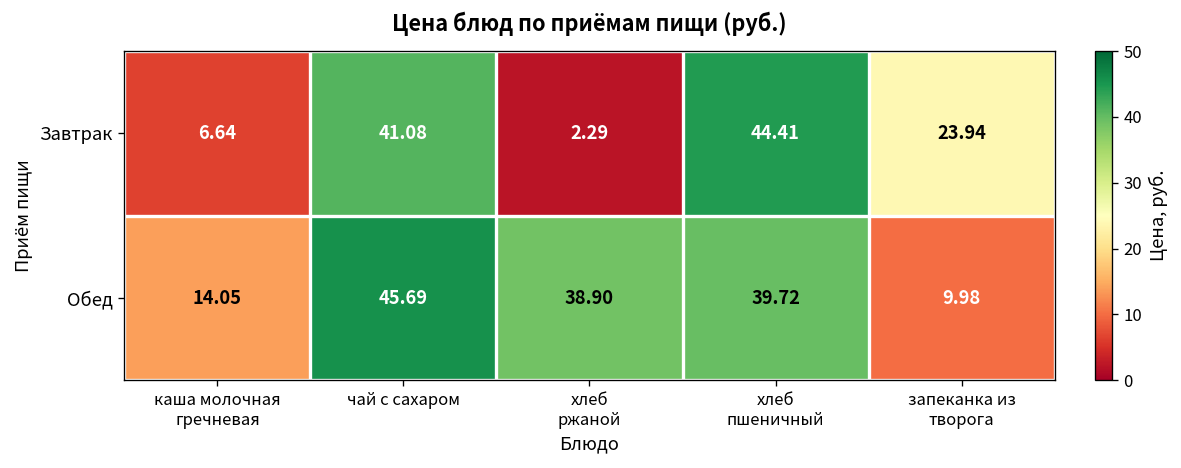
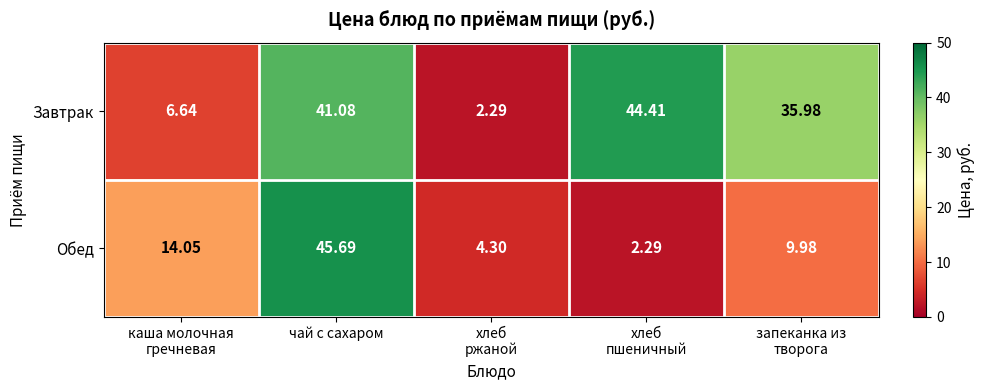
  {
    "Завтрак": {
      "каша молочная гречневая": 6.64,
      "чай с сахаром": 41.08,
      "хлеб ржаной": 2.29,
      "хлеб пшеничный": 44.41,
-     "запеканка из творога": 23.94
+     "запеканка из творога": 35.98
    },
    "Обед": {
      "каша молочная гречневая": 14.05,
      "чай с сахаром": 45.69,
-     "хлеб ржаной": 38.90,
-     "хлеб пшеничный": 39.72,
+     "хлеб ржаной": 4.30,
+     "хлеб пшеничный": 2.29,
      "запеканка из творога": 9.98
    }
  }
